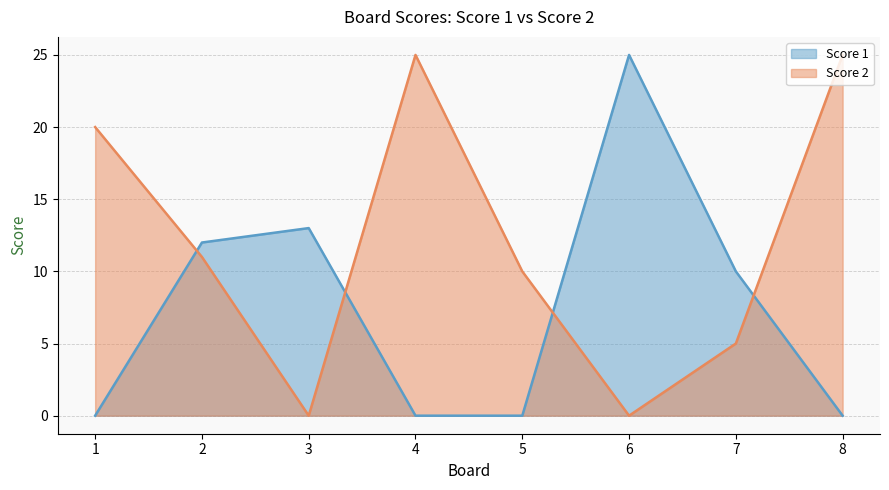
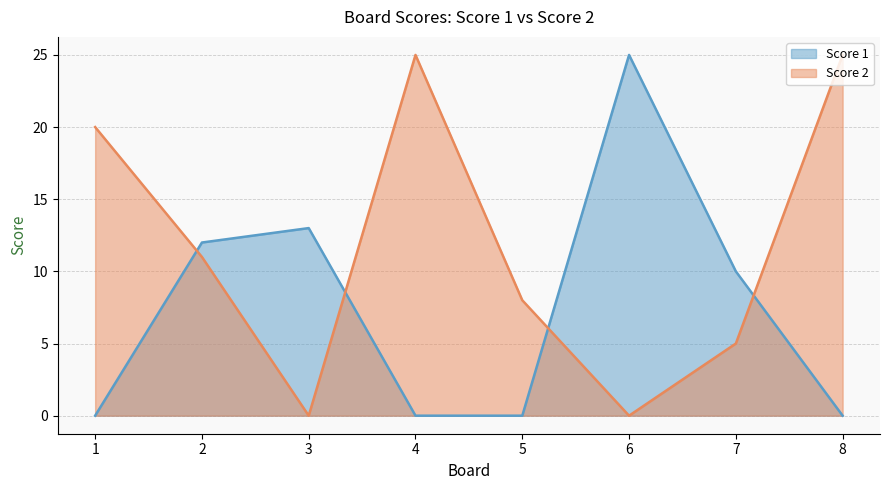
  {
    "Score 1": {
      "1": 0,
      "2": 12,
      "3": 13,
      "4": 0,
      "5": 0,
      "6": 25,
      "7": 10,
      "8": 0
    },
    "Score 2": {
      "1": 20,
      "2": 11,
      "3": 0,
      "4": 25,
-     "5": 10,
+     "5": 8,
      "6": 0,
      "7": 5
    }
  }
